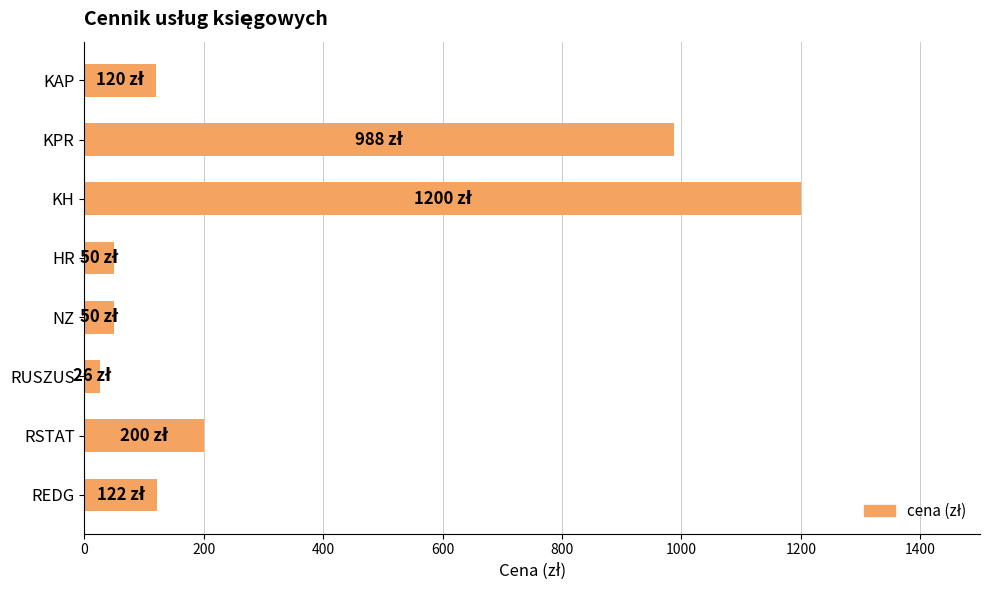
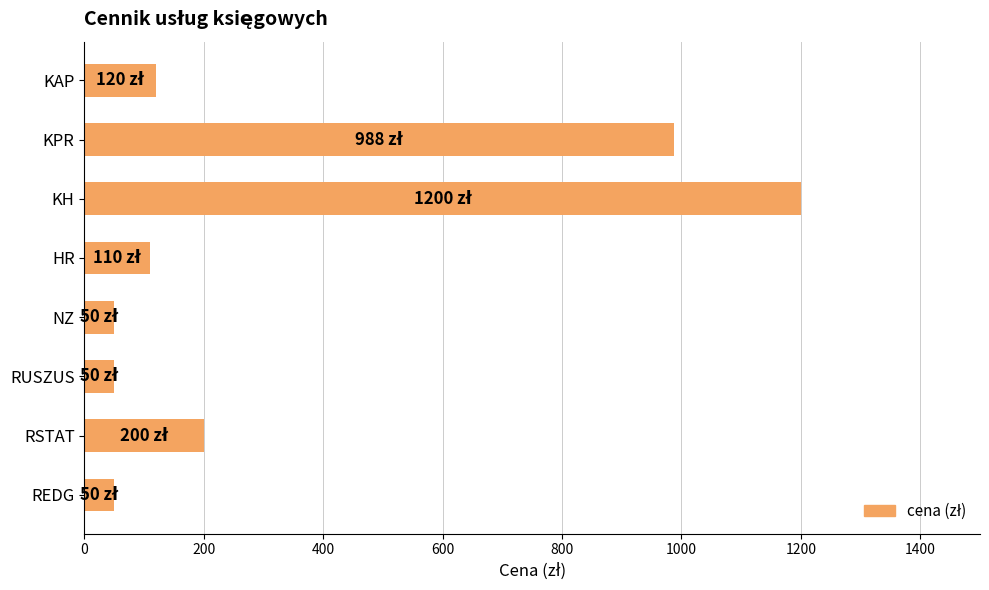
  {
    "KAP": 120,
    "KPR": 988,
    "KH": 1200,
-   "HR": 50,
+   "HR": 110,
    "NZ": 50,
-   "RUSZUS": 26,
+   "RUSZUS": 50,
    "RSTAT": 200,
-   "REDG": 122
+   "REDG": 50
  }
